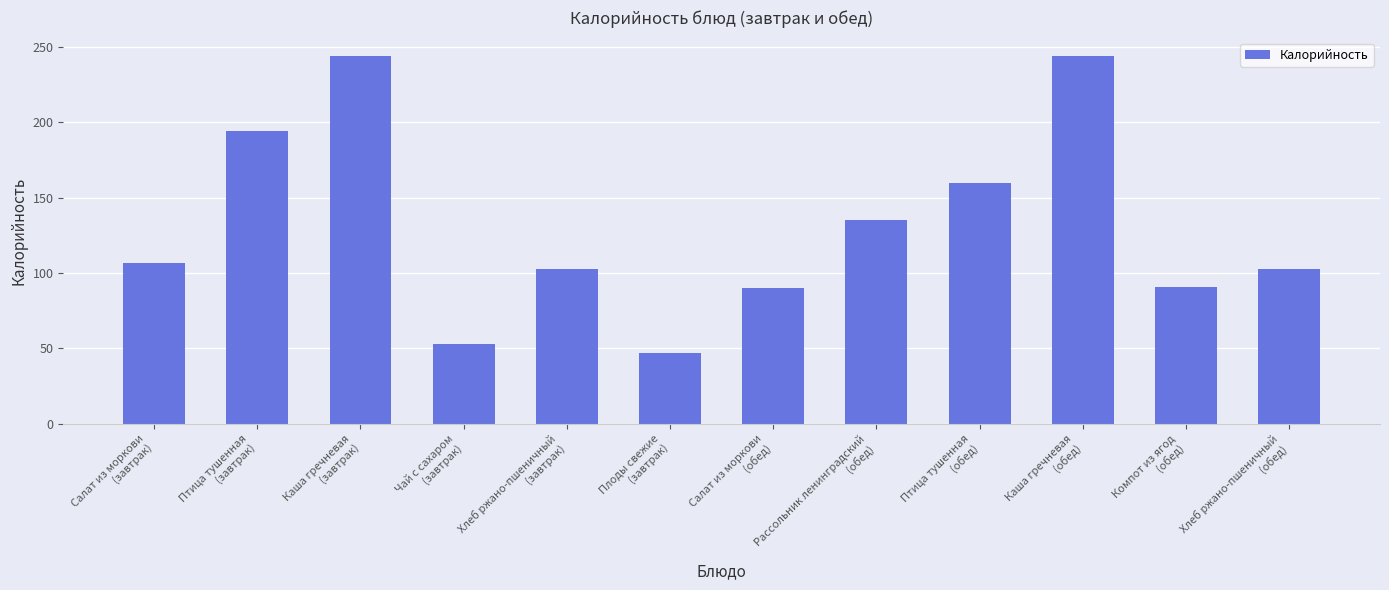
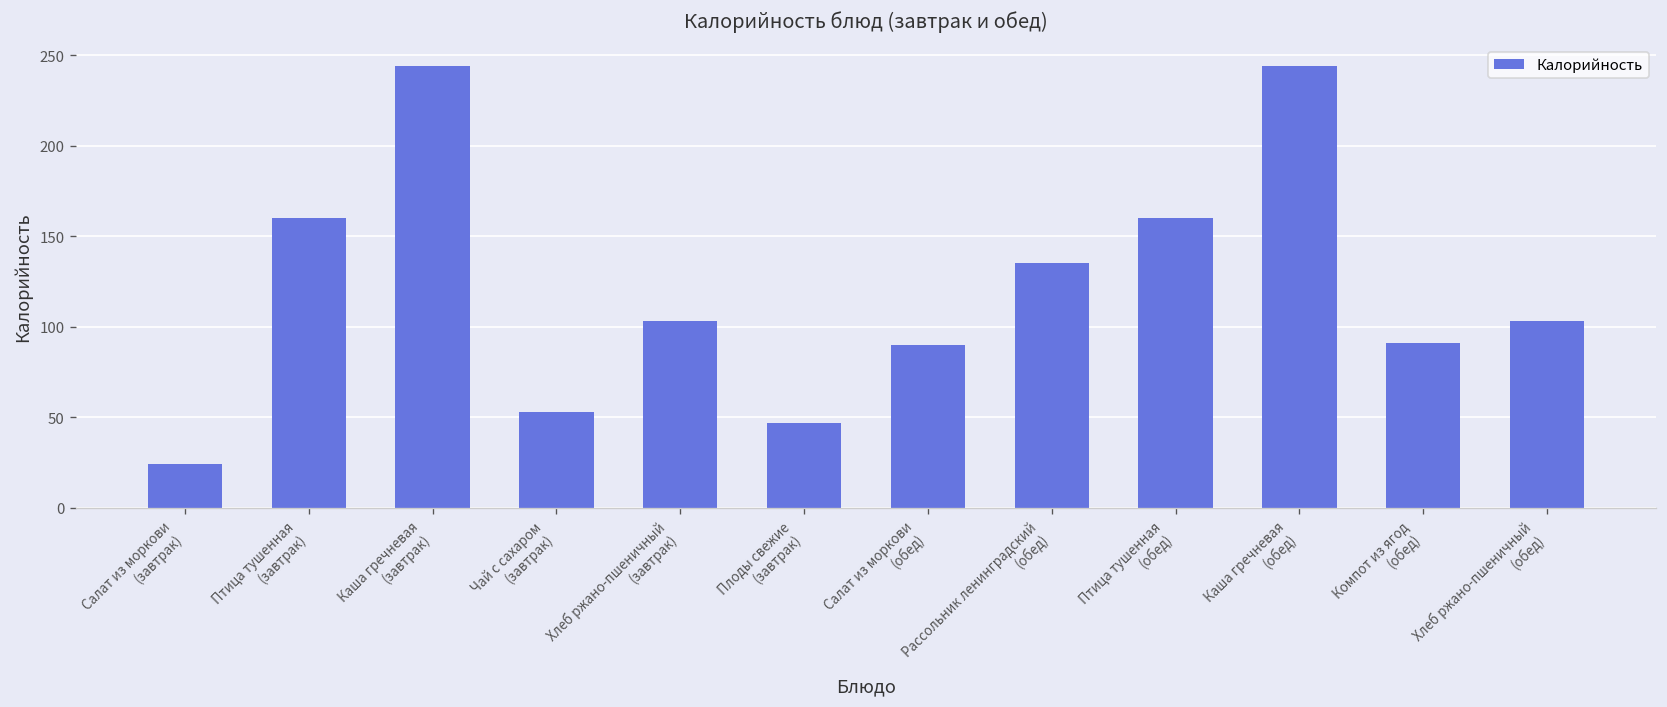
  {
-   "Салат из моркови (завтрак)": 107,
-   "Птица тушенная (завтрак)": 194,
+   "Салат из моркови (завтрак)": 24,
+   "Птица тушенная (завтрак)": 160,
    "Каша гречневая (завтрак)": 244,
    "Чай с сахаром (завтрак)": 53,
    "Хлеб ржано-пшеничный (завтрак)": 103,
    "Плоды свежие (завтрак)": 47,
    "Салат из моркови (обед)": 90,
    "Рассольник ленинградский (обед)": 135,
    "Птица тушенная (обед)": 160,
    "Каша гречневая (обед)": 244,
    "Компот из ягод (обед)": 91,
    "Хлеб ржано-пшеничный (обед)": 103
  }
